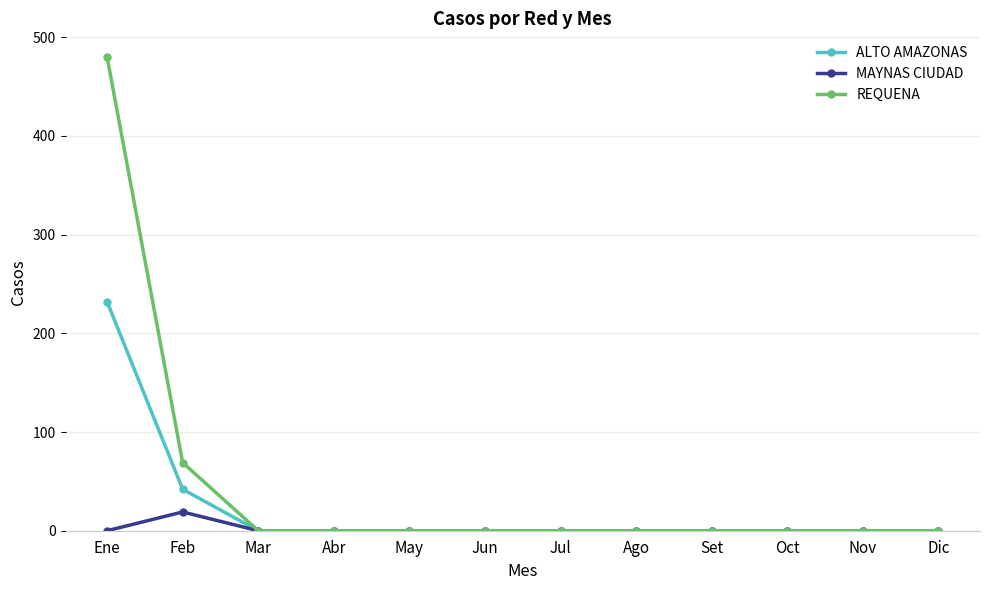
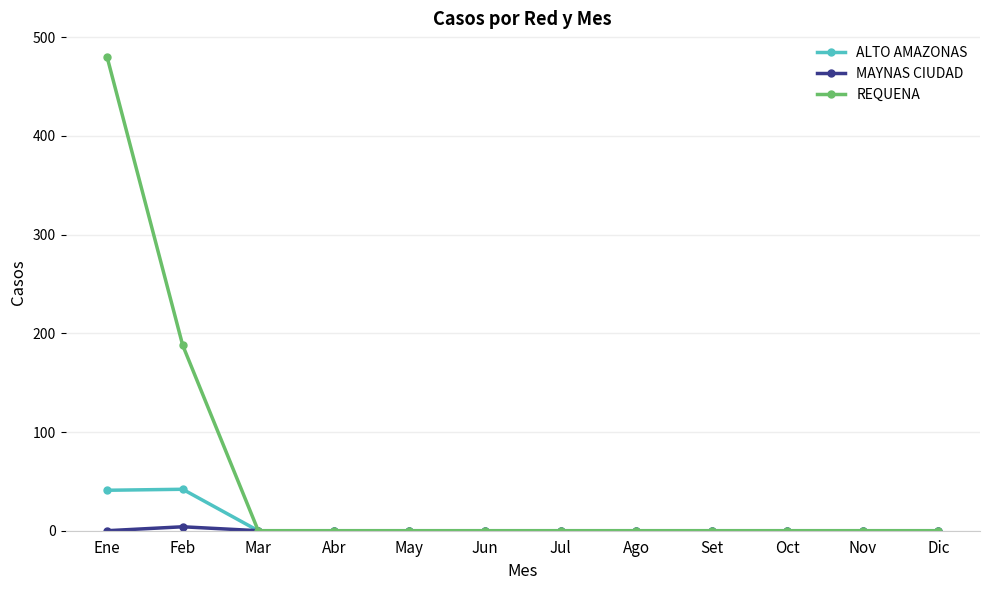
  {
    "ALTO AMAZONAS": {
-     "Ene": 230,
+     "Ene": 40,
      "Feb": 40
    },
    "MAYNAS CIUDAD": {
      "Ene": 0,
-     "Feb": 20
+     "Feb": 0
    },
    "REQUENA": {
      "Ene": 480,
-     "Feb": 70
+     "Feb": 190
    }
  }
